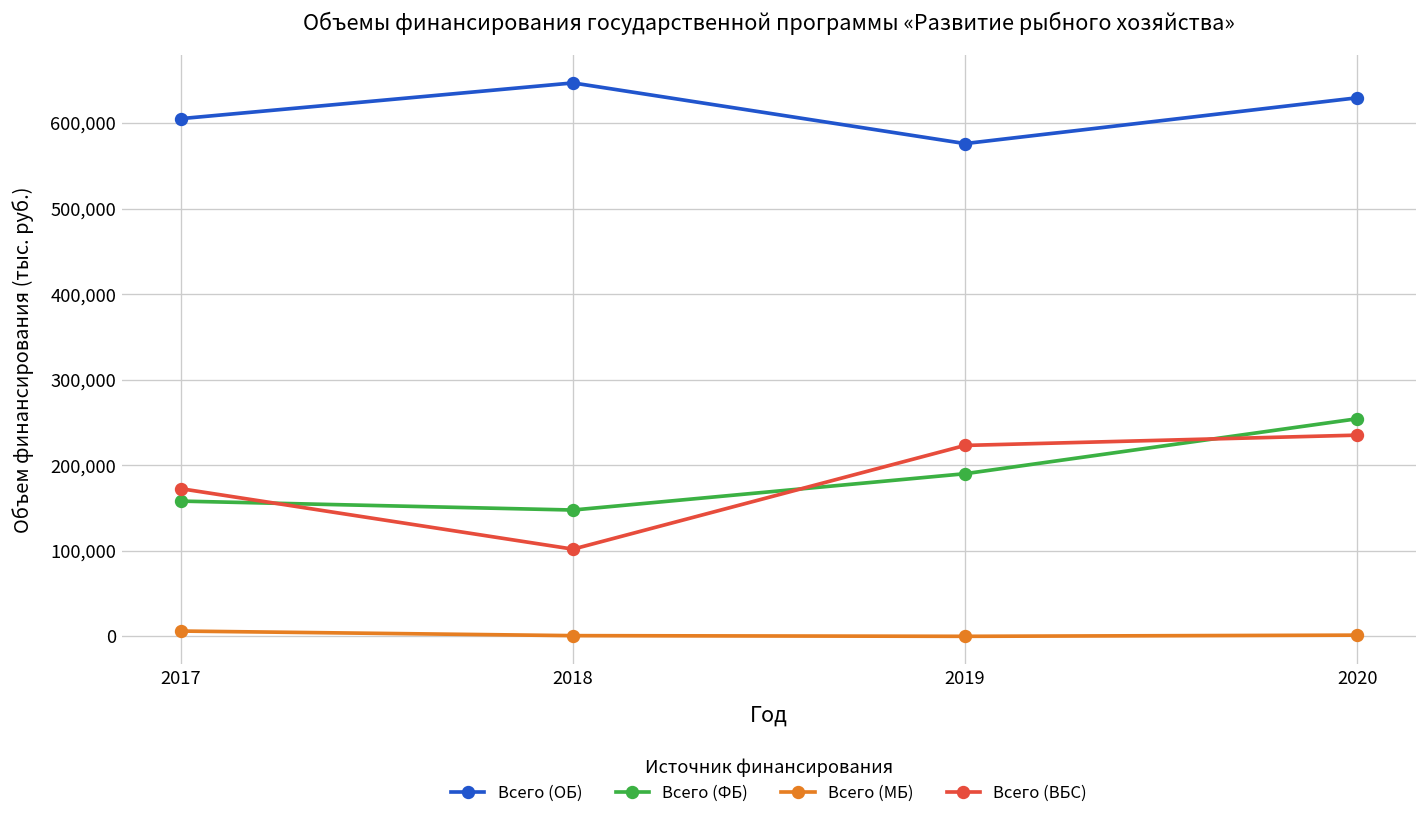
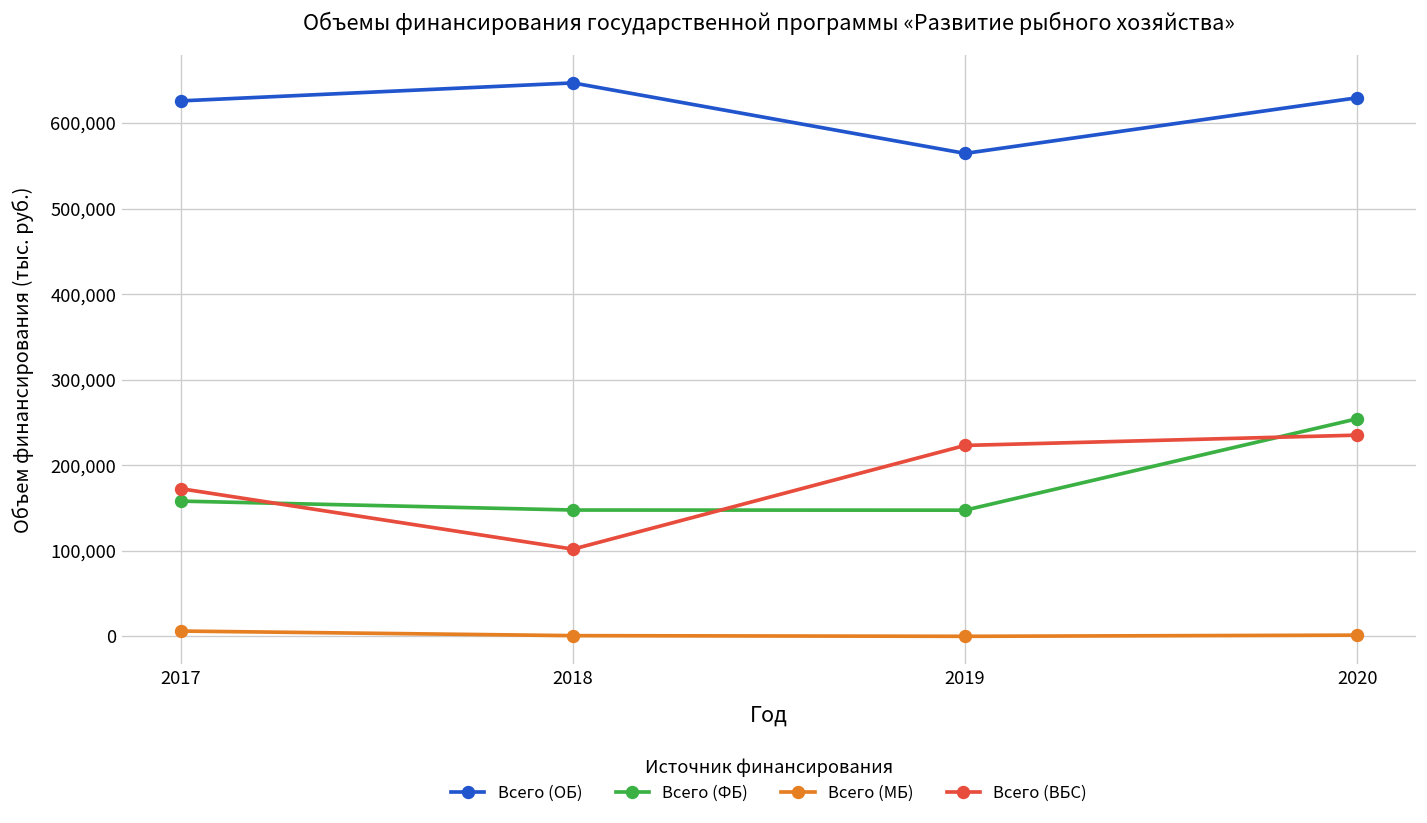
  {
    "Всего (ОБ)": {
-     "2017": "610,000",
+     "2017": "630,000",
      "2018": "650,000",
-     "2019": "580,000",
+     "2019": "560,000",
      "2020": "630,000"
    },
    "Всего (ФБ)": {
      "2017": "160,000",
      "2018": "150,000",
-     "2019": "190,000",
+     "2019": "150,000",
      "2020": "250,000"
    }
  }
